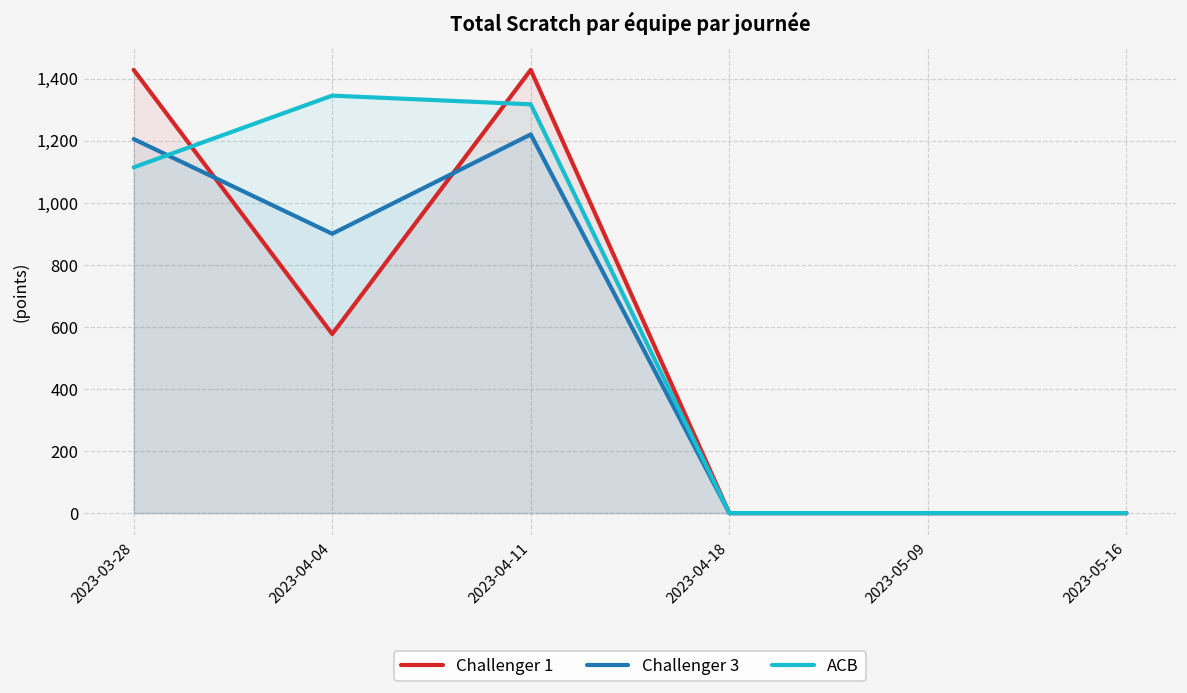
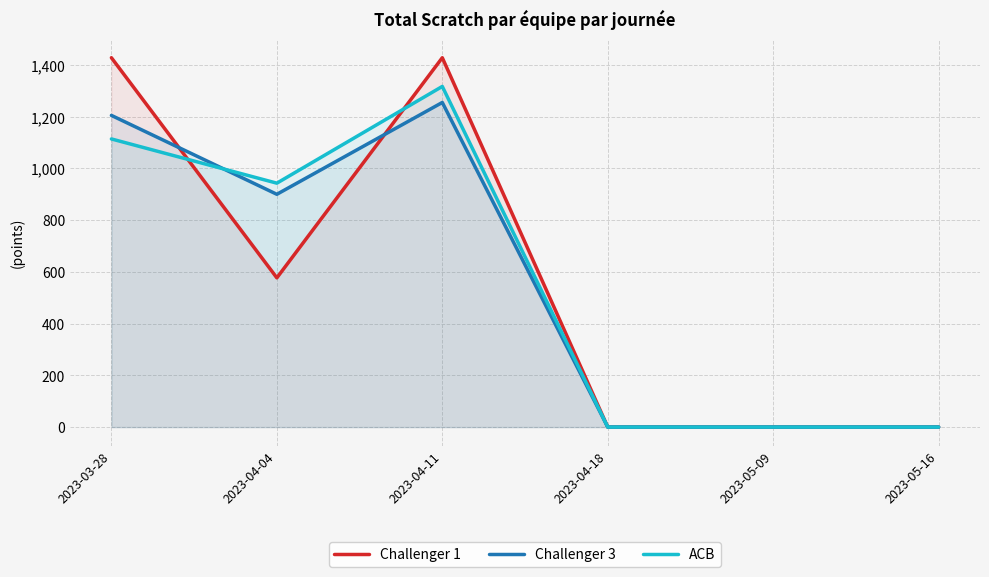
  {
    "Challenger 1": {
      "2023-03-28": "1,430",
      "2023-04-04": "580",
      "2023-04-11": "1,430"
    },
    "Challenger 3": {
      "2023-03-28": "1,210",
      "2023-04-04": "900",
-     "2023-04-11": "1,220"
+     "2023-04-11": "1,260"
    },
    "ACB": {
      "2023-03-28": "1,110",
-     "2023-04-04": "1,350",
+     "2023-04-04": "940",
      "2023-04-11": "1,320"
    }
  }
